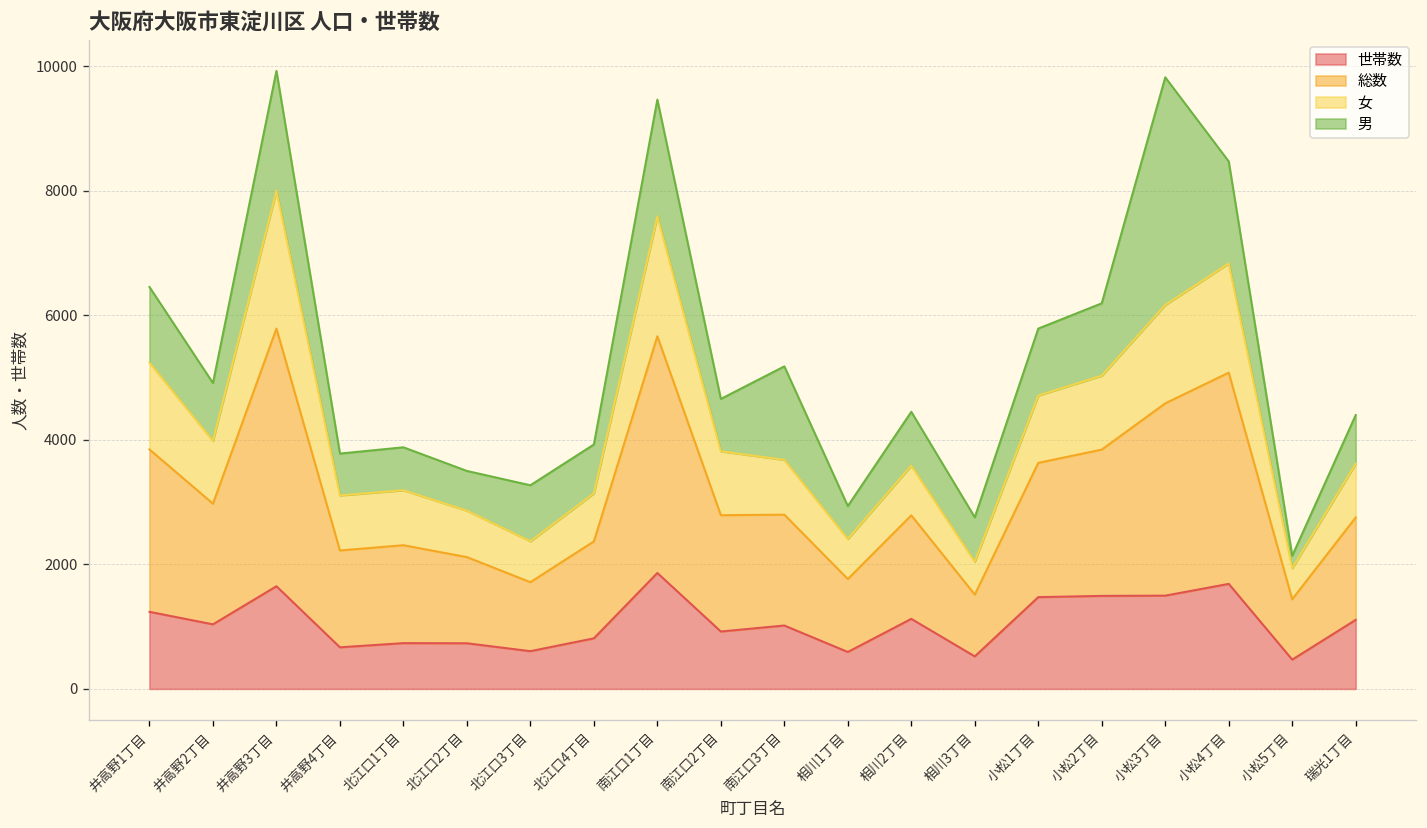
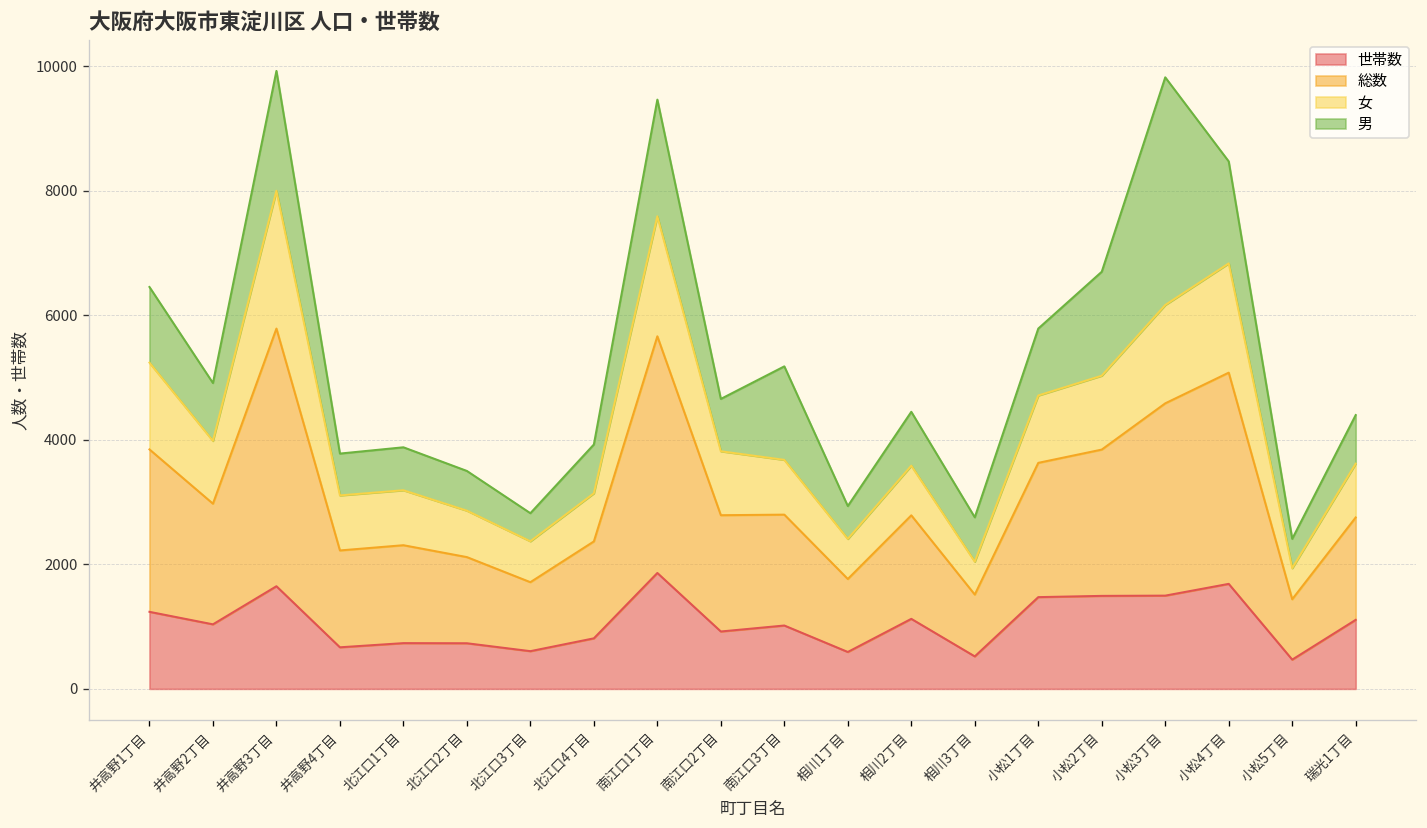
  {
    "世帯数": {
      "井高野1丁目": 1200,
      "井高野2丁目": 1000,
      "井高野3丁目": 1600,
      "井高野4丁目": 700,
      "北江口1丁目": 700,
      "北江口2丁目": 700,
      "北江口3丁目": 600,
      "北江口4丁目": 800,
      "南江口1丁目": 1900,
      "南江口2丁目": 900,
      "南江口3丁目": 1000,
      "相川1丁目": 600,
      "相川2丁目": 1100,
      "相川3丁目": 500,
      "小松1丁目": 1500,
      "小松2丁目": 1500,
      "小松3丁目": 1500,
      "小松4丁目": 1700,
      "小松5丁目": 500,
      "瑞光1丁目": 1100
    },
    "男": {
      "井高野1丁目": 1200,
      "井高野2丁目": 900,
      "井高野3丁目": 1900,
      "井高野4丁目": 700,
      "北江口1丁目": 700,
      "北江口2丁目": 600,
-     "北江口3丁目": 900,
+     "北江口3丁目": 500,
      "北江口4丁目": 800,
      "南江口1丁目": 1900,
      "南江口2丁目": 800,
      "南江口3丁目": 1500,
      "相川1丁目": 500,
      "相川2丁目": 900,
      "相川3丁目": 700,
      "小松1丁目": 1100,
-     "小松2丁目": 1200,
+     "小松2丁目": 1700,
      "小松3丁目": 3700,
      "小松4丁目": 1600,
-     "小松5丁目": 200,
+     "小松5丁目": 500,
      "瑞光1丁目": 800
    }
  }
